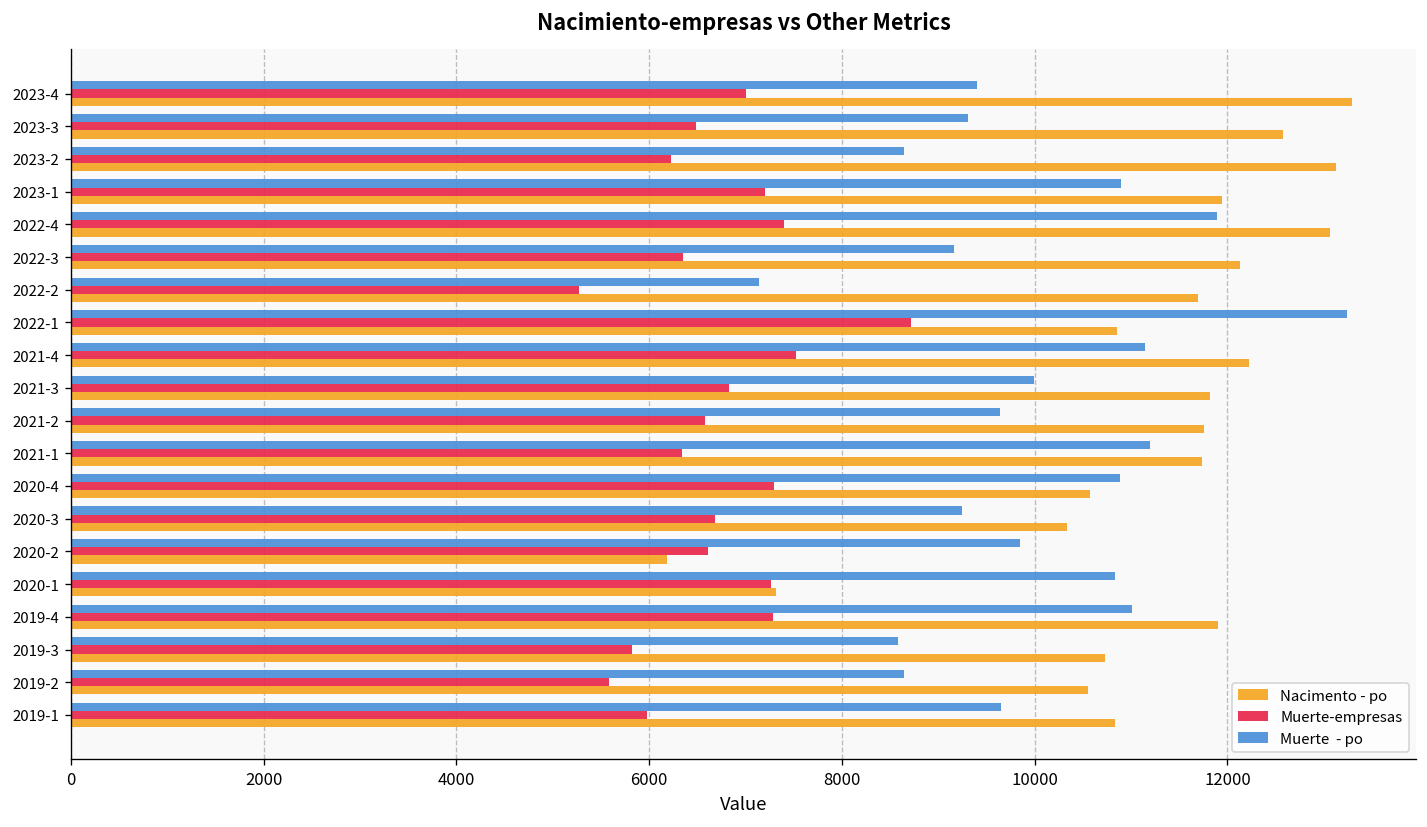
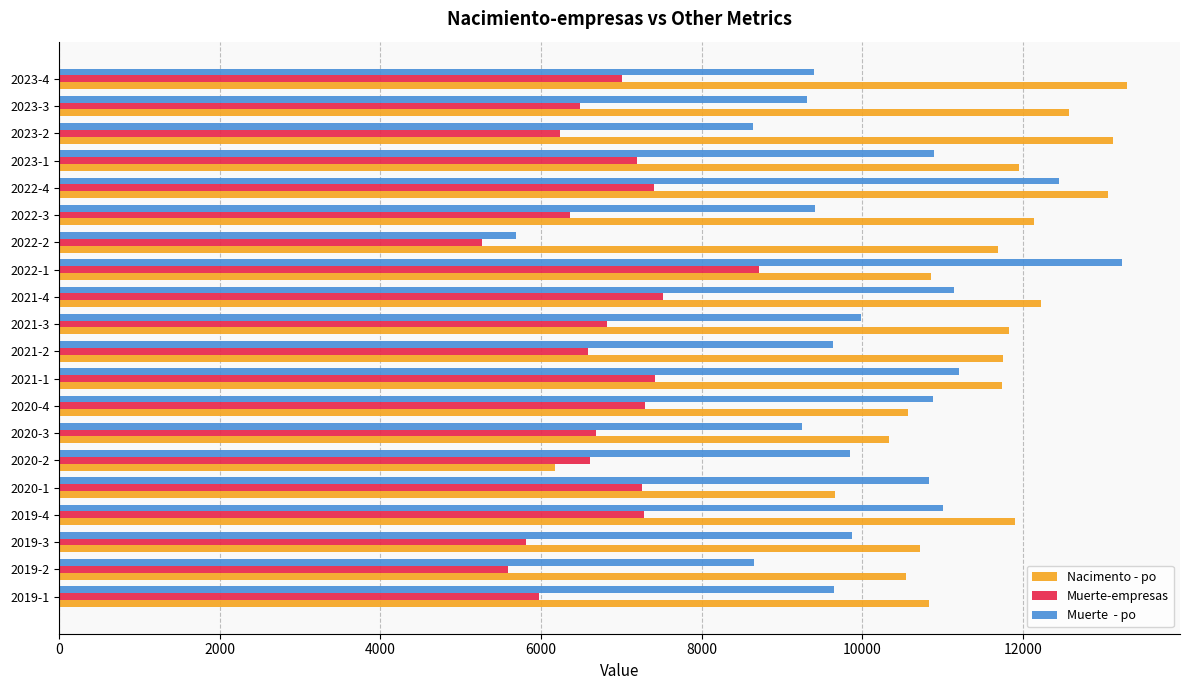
  {
    "Nacimento - po": {
      "2023-4": 13300,
      "2023-3": 12600,
      "2023-2": 13100,
      "2023-1": 11900,
      "2022-4": 13100,
      "2022-3": 12100,
      "2022-2": 11700,
      "2022-1": 10900,
      "2021-4": 12200,
      "2021-3": 11800,
      "2021-2": 11800,
      "2021-1": 11700,
      "2020-4": 10600,
      "2020-3": 10300,
      "2020-2": 6200,
-     "2020-1": 7300,
+     "2020-1": 9700,
      "2019-4": 11900,
      "2019-3": 10700,
      "2019-2": 10600,
      "2019-1": 10800
    },
    "Muerte-empresas": {
      "2023-4": 7000,
      "2023-3": 6500,
      "2023-2": 6200,
      "2023-1": 7200,
      "2022-4": 7400,
      "2022-3": 6400,
      "2022-2": 5300,
      "2022-1": 8700,
      "2021-4": 7500,
      "2021-3": 6800,
      "2021-2": 6600,
-     "2021-1": 6300,
+     "2021-1": 7400,
      "2020-4": 7300,
      "2020-3": 6700,
      "2020-2": 6600,
      "2020-1": 7300,
      "2019-4": 7300,
      "2019-3": 5800,
      "2019-2": 5600,
      "2019-1": 6000
    },
    "Muerte - po": {
      "2023-4": 9400,
      "2023-3": 9300,
      "2023-2": 8600,
      "2023-1": 10900,
-     "2022-4": 11900,
-     "2022-3": 9200,
-     "2022-2": 7100,
+     "2022-4": 12500,
+     "2022-3": 9400,
+     "2022-2": 5700,
      "2022-1": 13200,
      "2021-4": 11100,
      "2021-3": 10000,
      "2021-2": 9600,
      "2021-1": 11200,
      "2020-4": 10900,
      "2020-3": 9200,
      "2020-2": 9900,
      "2020-1": 10800,
      "2019-4": 11000,
-     "2019-3": 8600,
+     "2019-3": 9900,
      "2019-2": 8600,
      "2019-1": 9600
    }
  }
